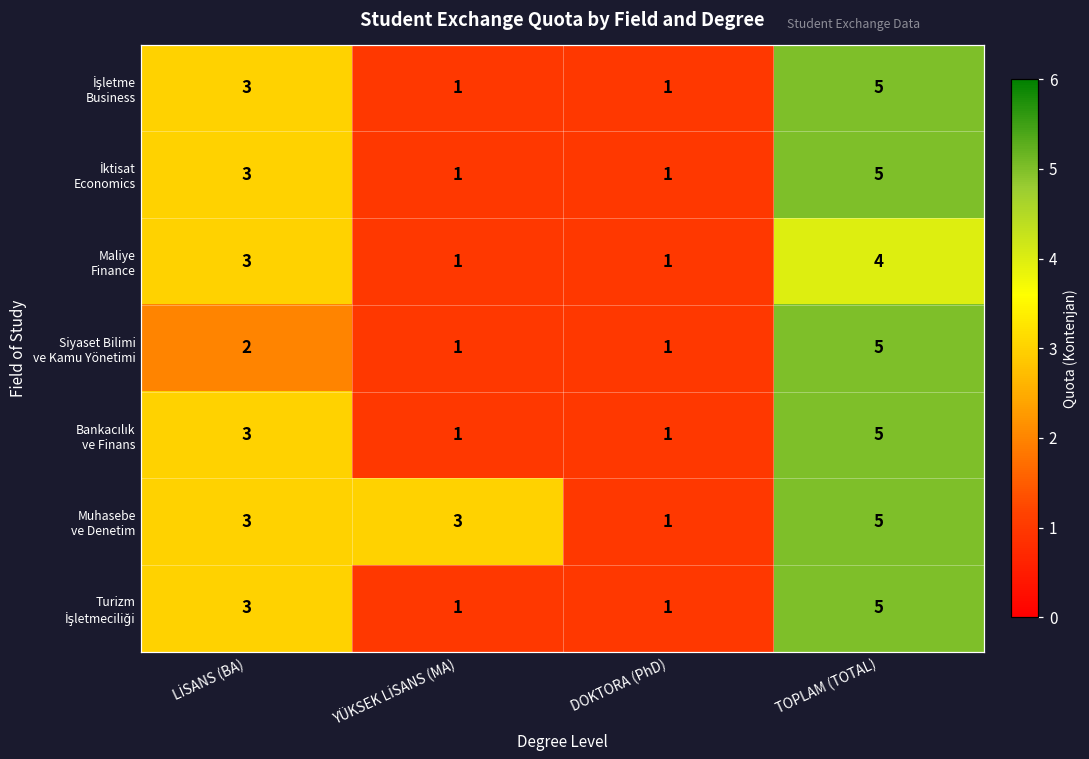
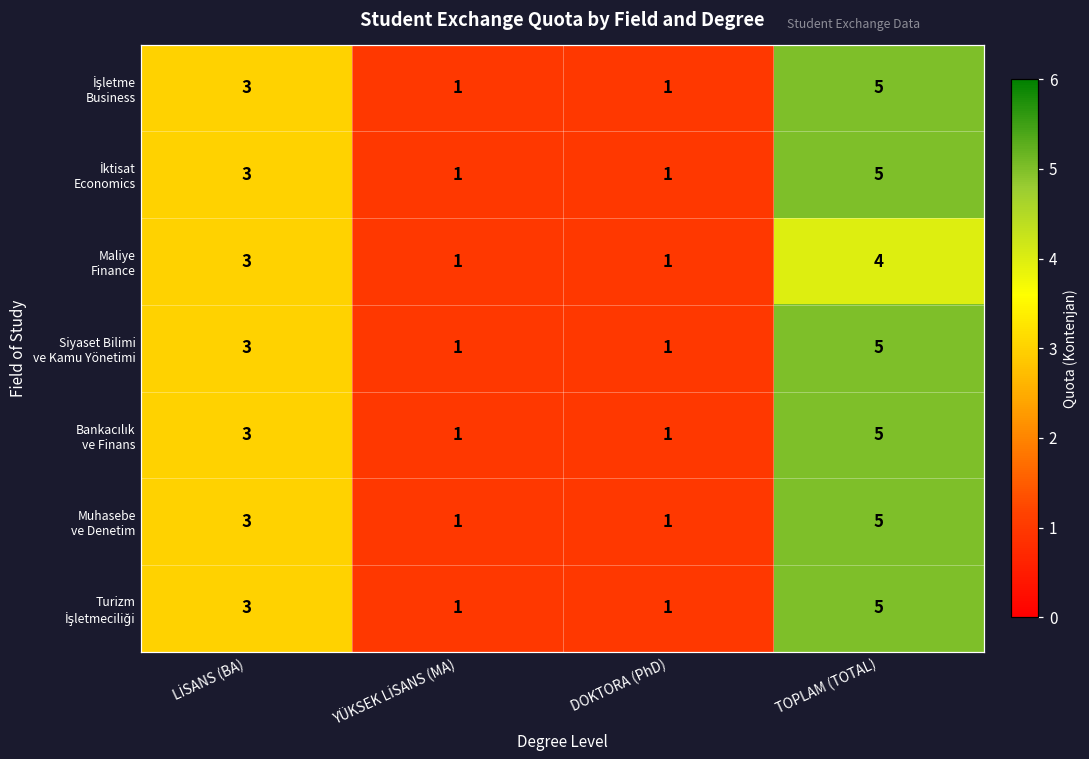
  {
    "İşletme Business": {
      "LİSANS (BA)": 3,
      "YÜKSEK LİSANS (MA)": 1,
      "DOKTORA (PhD)": 1,
      "TOPLAM (TOTAL)": 5
    },
    "İktisat Economics": {
      "LİSANS (BA)": 3,
      "YÜKSEK LİSANS (MA)": 1,
      "DOKTORA (PhD)": 1,
      "TOPLAM (TOTAL)": 5
    },
    "Maliye Finance": {
      "LİSANS (BA)": 3,
      "YÜKSEK LİSANS (MA)": 1,
      "DOKTORA (PhD)": 1,
      "TOPLAM (TOTAL)": 4
    },
    "Siyaset Bilimi ve Kamu Yönetimi": {
-     "LİSANS (BA)": 2,
+     "LİSANS (BA)": 3,
      "YÜKSEK LİSANS (MA)": 1,
      "DOKTORA (PhD)": 1,
      "TOPLAM (TOTAL)": 5
    },
    "Bankacılık ve Finans": {
      "LİSANS (BA)": 3,
      "YÜKSEK LİSANS (MA)": 1,
      "DOKTORA (PhD)": 1,
      "TOPLAM (TOTAL)": 5
    },
    "Muhasebe ve Denetim": {
      "LİSANS (BA)": 3,
-     "YÜKSEK LİSANS (MA)": 3,
+     "YÜKSEK LİSANS (MA)": 1,
      "DOKTORA (PhD)": 1,
      "TOPLAM (TOTAL)": 5
    },
    "Turizm İşletmeciliği": {
      "LİSANS (BA)": 3,
      "YÜKSEK LİSANS (MA)": 1,
      "DOKTORA (PhD)": 1,
      "TOPLAM (TOTAL)": 5
    }
  }
